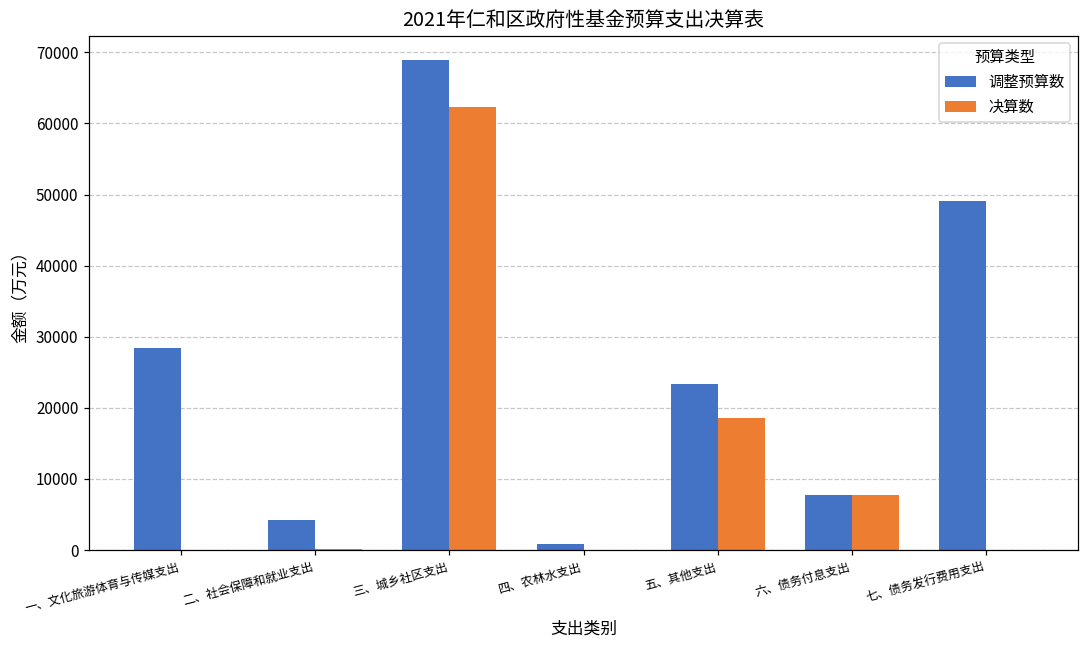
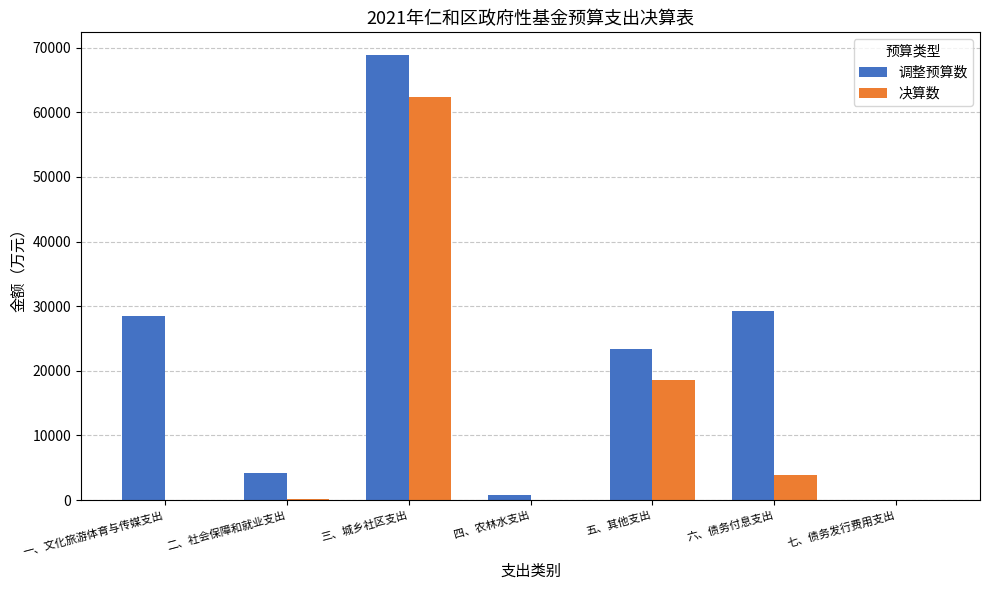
  {
    "调整预算数": {
      "一、文化旅游体育与传媒支出": 28000,
      "二、社会保障和就业支出": 4000,
      "三、城乡社区支出": 69000,
      "四、农林水支出": 1000,
      "五、其他支出": 23000,
-     "六、债务付息支出": 8000,
-     "七、债务发行费用支出": 49000
+     "六、债务付息支出": 29000,
+     "七、债务发行费用支出": 0
    },
    "决算数": {
      "一、文化旅游体育与传媒支出": 0,
      "三、城乡社区支出": 62000,
      "四、农林水支出": 0,
      "五、其他支出": 19000,
-     "六、债务付息支出": 8000
+     "六、债务付息支出": 4000
    }
  }
